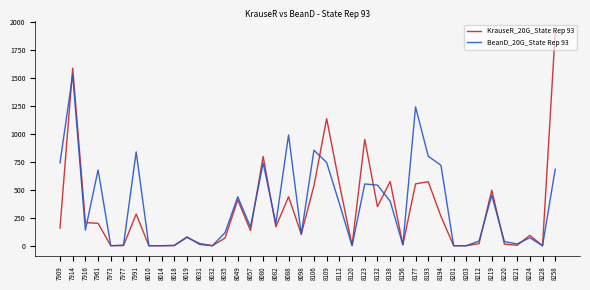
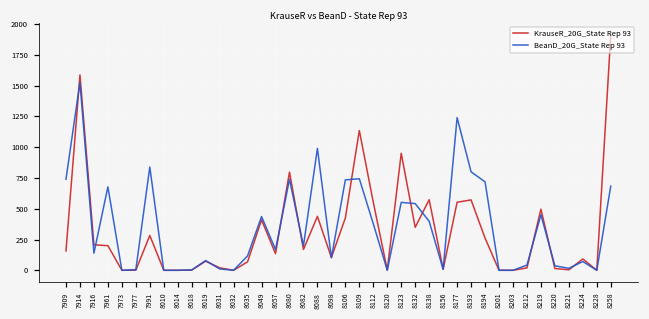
  {
    "KrauseR_20G_State Rep 93": {
      "7909": 160,
      "7914": 1590,
      "7916": 210,
      "7961": 200,
      "7991": 280,
      "8035": 70,
      "8049": 410,
      "8057": 140,
      "8080": 800,
      "8082": 170,
      "8088": 440,
-     "8106": 540,
+     "8106": 430,
      "8109": 1140,
      "8112": 550,
      "8123": 950,
      "8132": 350,
      "8138": 570,
      "8177": 550,
      "8193": 570,
      "8194": 260,
      "8212": 20,
      "8219": 500
    },
    "BeanD_20G_State Rep 93": {
      "7909": 740,
      "7914": 1530,
      "7916": 140,
      "7961": 680,
      "7991": 840,
      "8035": 120,
      "8049": 440,
      "8057": 170,
      "8080": 740,
      "8082": 200,
      "8088": 990,
-     "8106": 850,
+     "8106": 740,
      "8109": 740,
      "8112": 380,
      "8123": 550,
      "8132": 540,
      "8138": 400,
      "8177": 1240,
      "8193": 800,
      "8194": 720,
      "8212": 40,
      "8219": 450,
      "8258": 680
    }
  }
